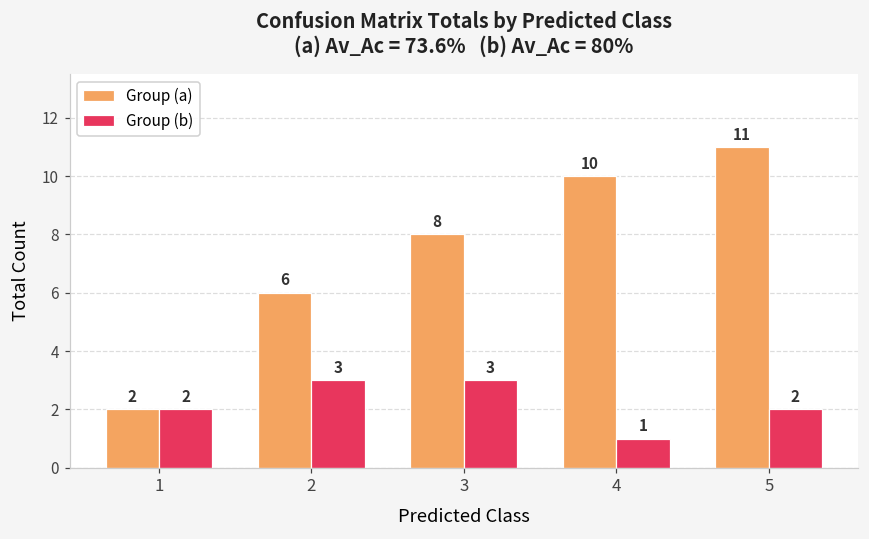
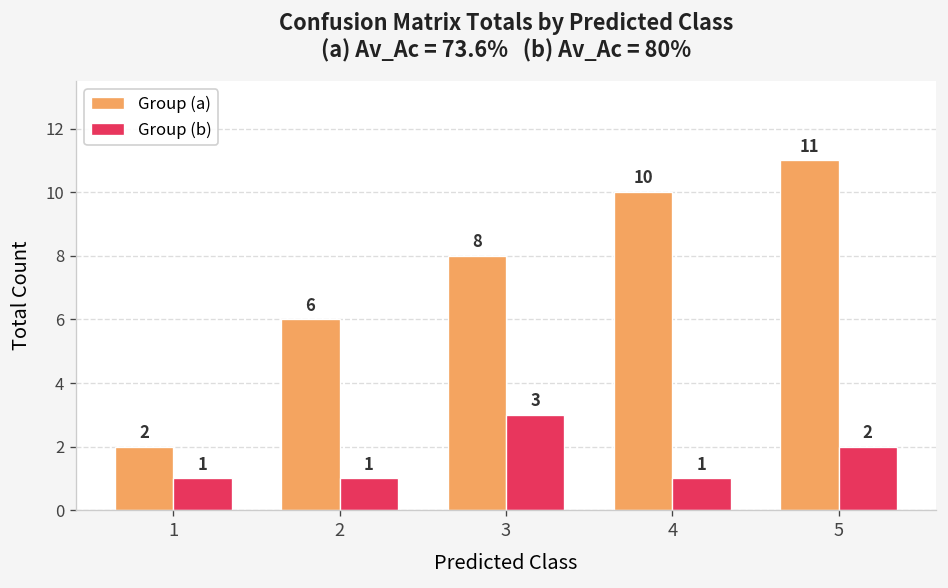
  {
    "Group (a)": {
      "1": 2,
      "2": 6,
      "3": 8,
      "4": 10,
      "5": 11
    },
    "Group (b)": {
-     "1": 2,
-     "2": 3,
+     "1": 1,
+     "2": 1,
      "3": 3,
      "4": 1,
      "5": 2
    }
  }
